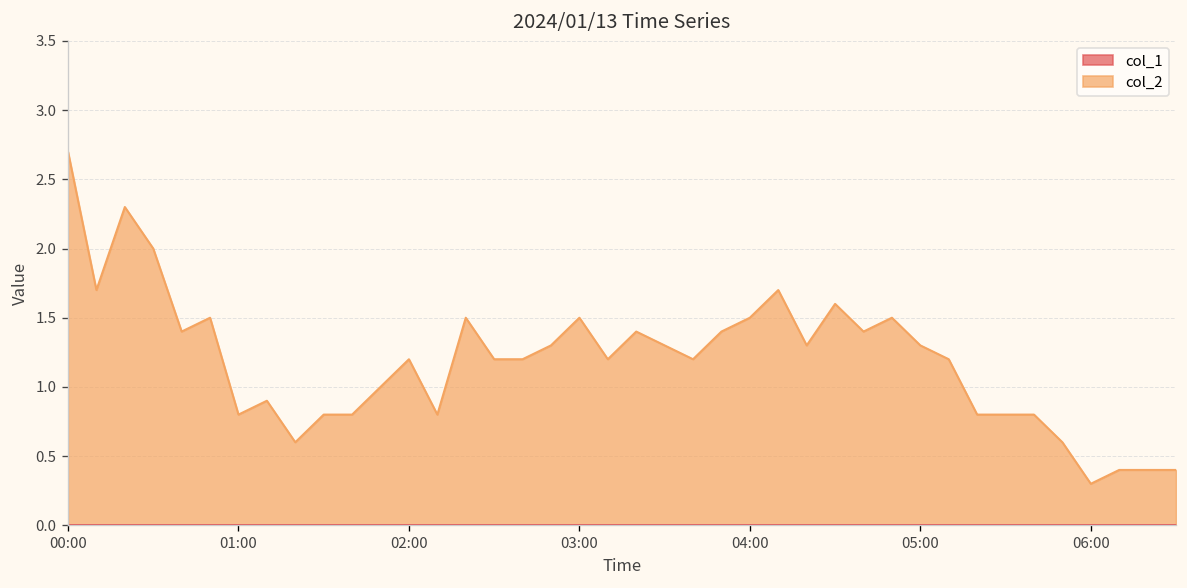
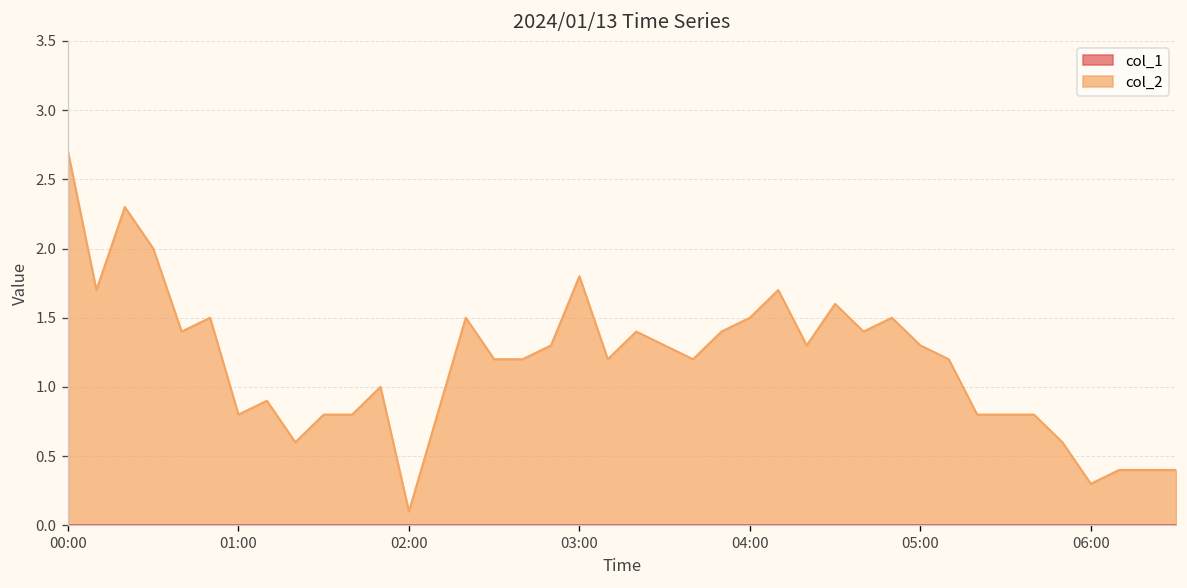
  {
    "col_1": {
      "00:00": 0.0,
      "01:00": 0.0,
      "02:00": 0.0,
      "03:00": 0.0,
      "04:00": 0.0,
      "05:00": 0.0,
      "06:00": 0.0
    },
    "col_2": {
      "00:00": 2.7,
      "01:00": 0.8,
-     "02:00": 1.2,
-     "03:00": 1.5,
+     "02:00": 0.1,
+     "03:00": 1.8,
      "04:00": 1.5,
      "05:00": 1.3,
      "06:00": 0.3
    }
  }
